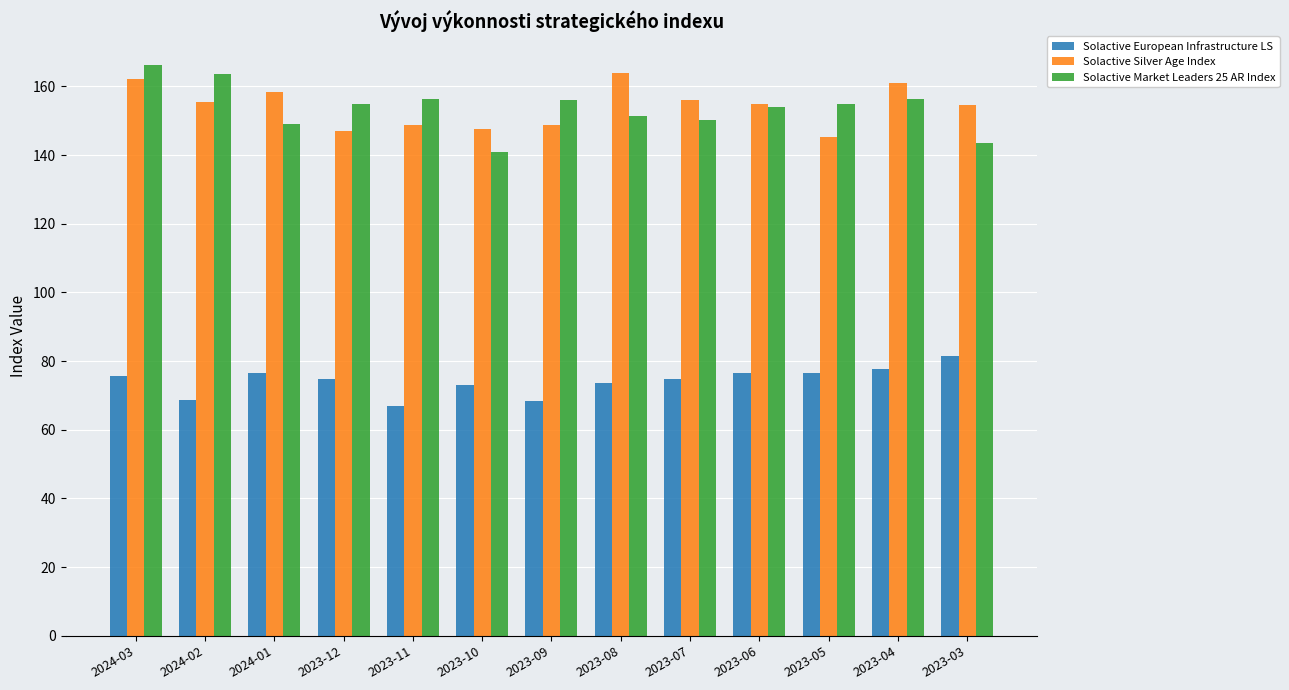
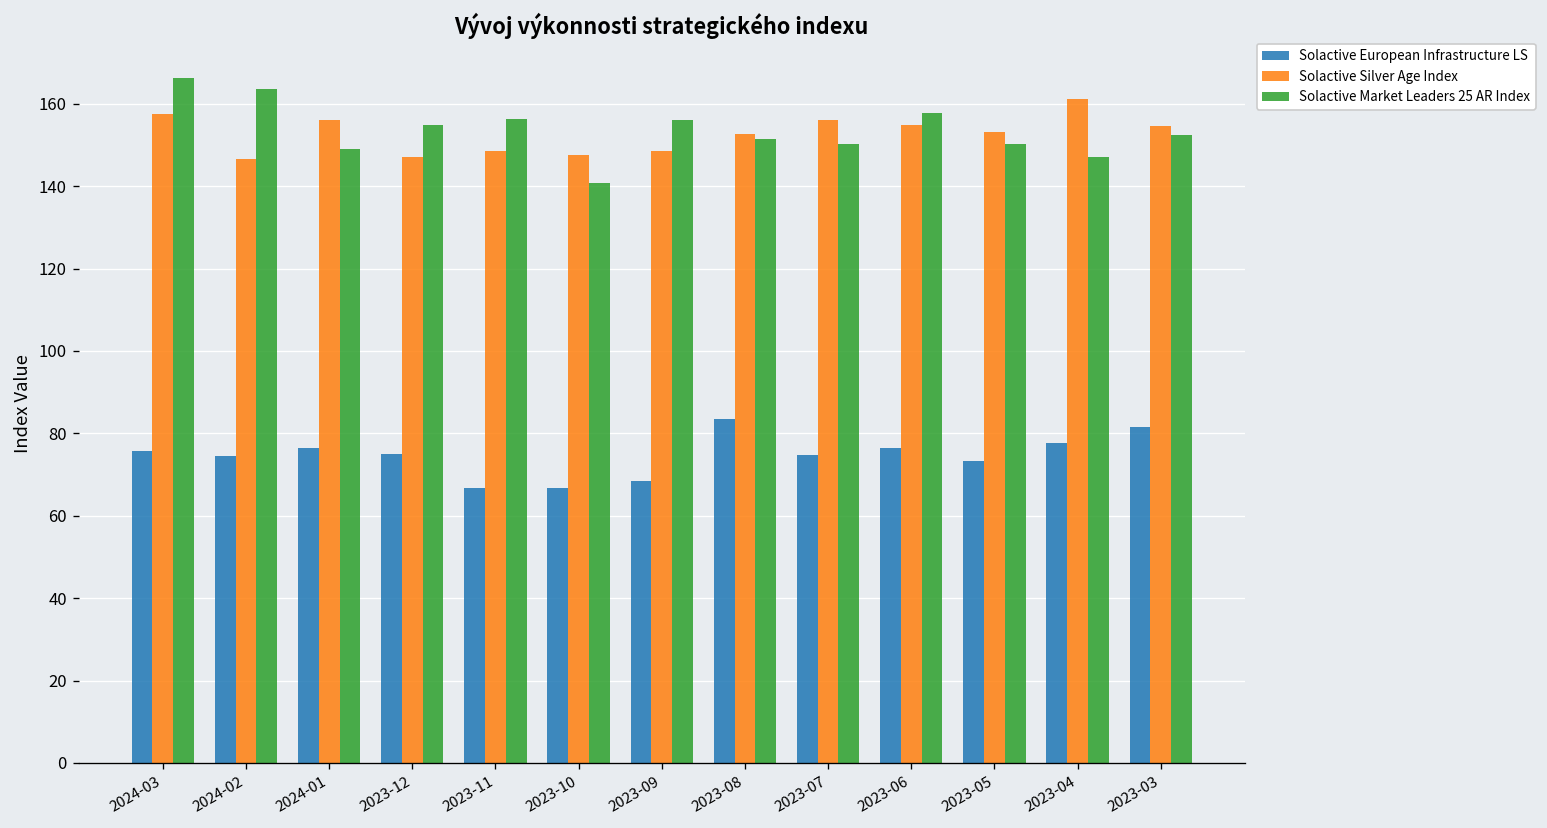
  {
    "Solactive European Infrastructure LS": {
      "2024-03": 76,
-     "2024-02": 69,
+     "2024-02": 75,
      "2024-01": 77,
      "2023-12": 75,
      "2023-11": 67,
-     "2023-10": 73,
+     "2023-10": 67,
      "2023-09": 68,
-     "2023-08": 74,
+     "2023-08": 83,
      "2023-07": 75,
      "2023-06": 77,
-     "2023-05": 77,
+     "2023-05": 73,
      "2023-04": 78,
      "2023-03": 82
    },
    "Solactive Silver Age Index": {
-     "2024-03": 162,
-     "2024-02": 156,
-     "2024-01": 159,
+     "2024-03": 157,
+     "2024-02": 147,
+     "2024-01": 156,
      "2023-12": 147,
      "2023-11": 149,
      "2023-10": 148,
      "2023-09": 149,
-     "2023-08": 164,
+     "2023-08": 153,
      "2023-07": 156,
      "2023-06": 155,
-     "2023-05": 145,
+     "2023-05": 153,
      "2023-04": 161,
      "2023-03": 155
    },
    "Solactive Market Leaders 25 AR Index": {
      "2024-03": 166,
      "2024-02": 164,
      "2024-01": 149,
      "2023-12": 155,
      "2023-11": 156,
      "2023-10": 141,
      "2023-09": 156,
      "2023-08": 151,
      "2023-07": 150,
-     "2023-06": 154,
-     "2023-05": 155,
-     "2023-04": 156,
-     "2023-03": 144
+     "2023-06": 158,
+     "2023-05": 150,
+     "2023-04": 147,
+     "2023-03": 152
    }
  }
